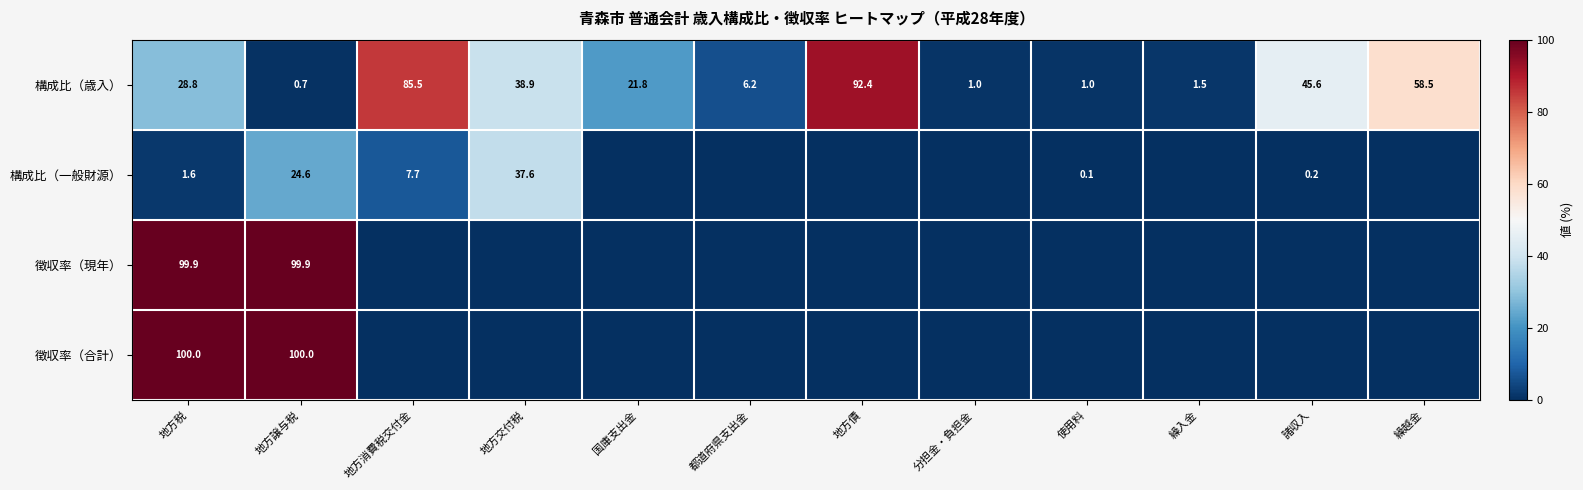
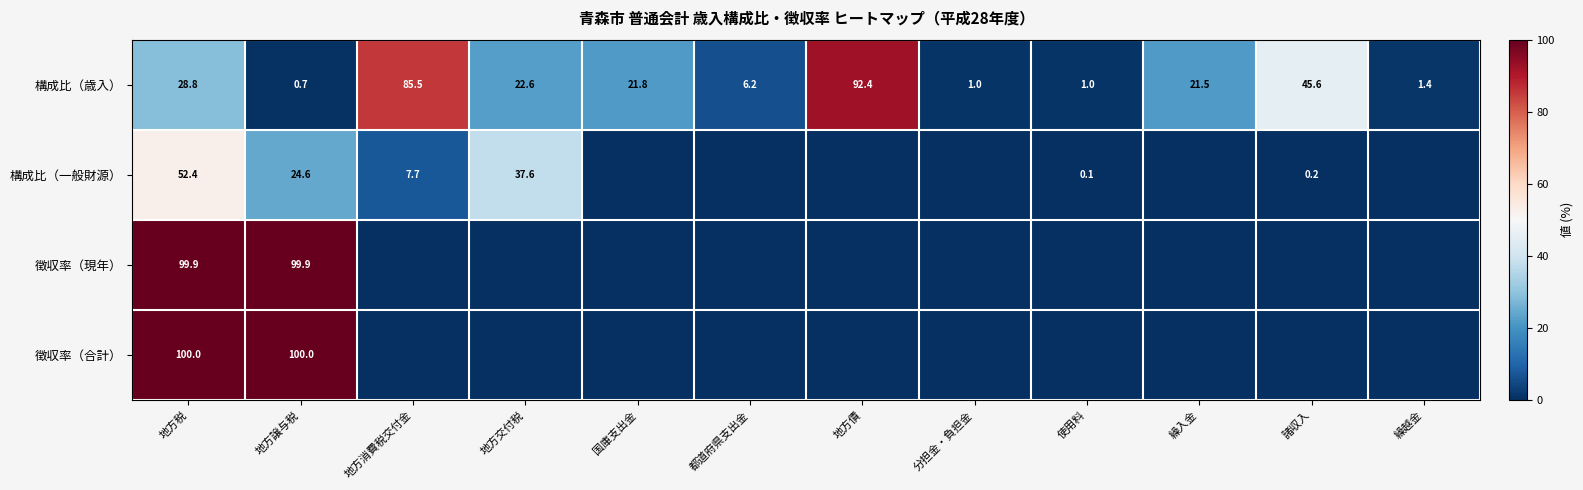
  {
    "構成比（歳入）": {
      "地方税": 28.8,
      "地方譲与税": 0.7,
      "地方消費税交付金": 85.5,
-     "地方交付税": 38.9,
+     "地方交付税": 22.6,
      "国庫支出金": 21.8,
      "都道府県支出金": 6.2,
      "地方債": 92.4,
      "分担金・負担金": 1.0,
      "使用料": 1.0,
-     "繰入金": 1.5,
+     "繰入金": 21.5,
      "諸収入": 45.6,
-     "繰越金": 58.5
+     "繰越金": 1.4
    },
    "構成比（一般財源）": {
-     "地方税": 1.6,
+     "地方税": 52.4,
      "地方譲与税": 24.6,
      "地方消費税交付金": 7.7,
      "地方交付税": 37.6,
      "使用料": 0.1,
      "諸収入": 0.2
    },
    "徴収率（現年）": {
      "地方税": 99.9,
      "地方譲与税": 99.9
    },
    "徴収率（合計）": {
      "地方税": 100.0,
      "地方譲与税": 100.0
    }
  }
